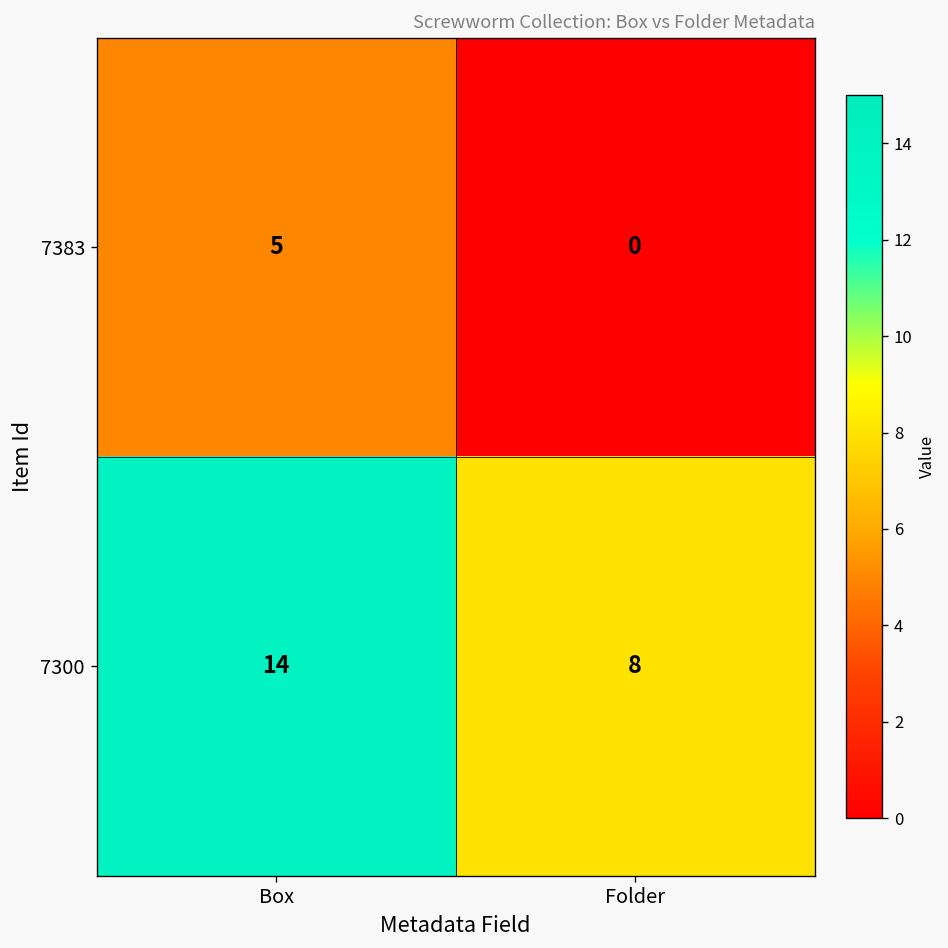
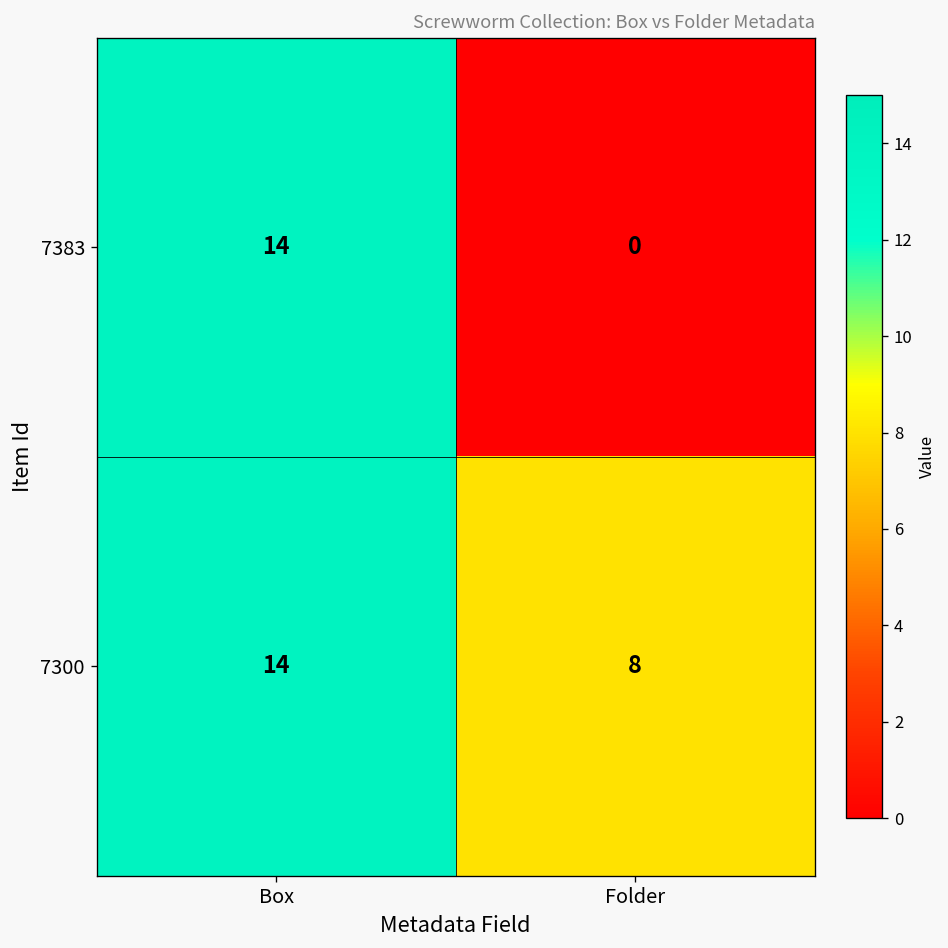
  {
    "7383": {
-     "Box": 5,
+     "Box": 14,
      "Folder": 0
    },
    "7300": {
      "Box": 14,
      "Folder": 8
    }
  }
